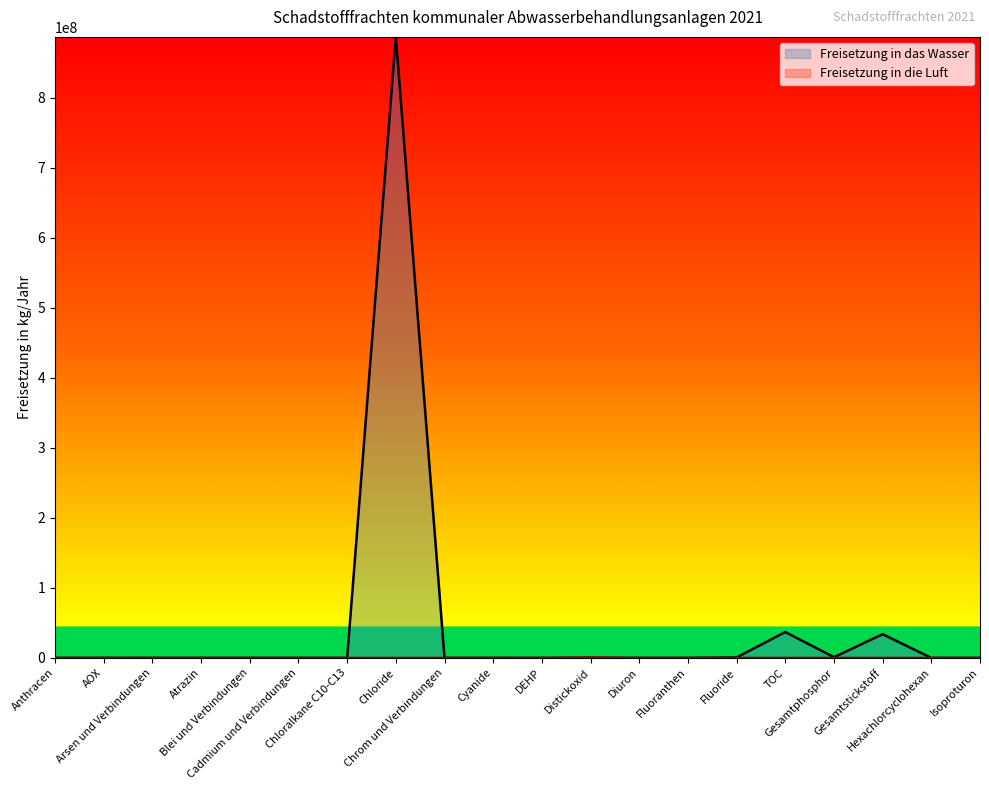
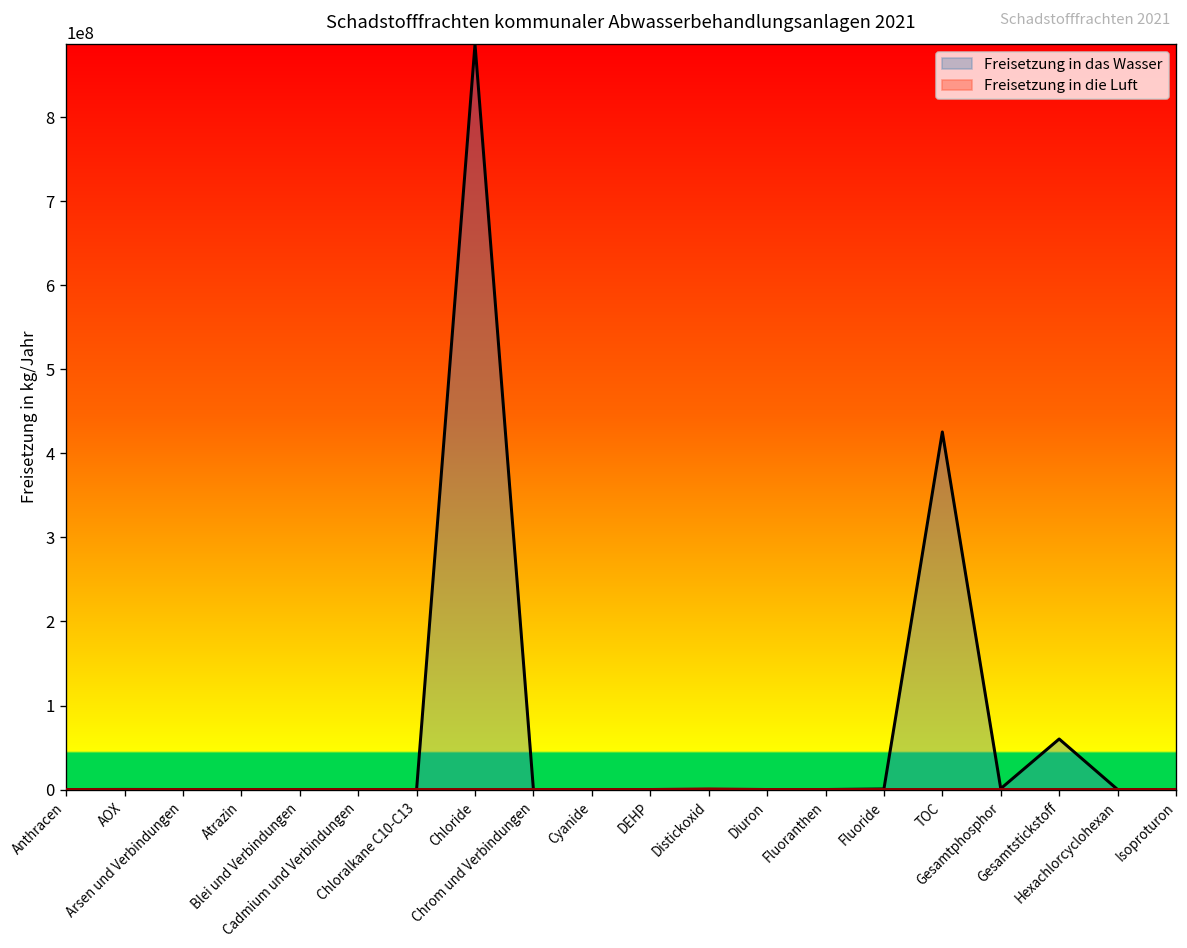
  {
    "Freisetzung in das Wasser": {
      "Chloride": 890000000,
-     "TOC": 40000000,
-     "Gesamtstickstoff": 30000000
+     "TOC": 430000000,
+     "Gesamtstickstoff": 60000000
    },
    "Freisetzung in die Luft": {
      "Chloride": 0,
      "TOC": 0,
      "Gesamtstickstoff": 0
    }
  }
